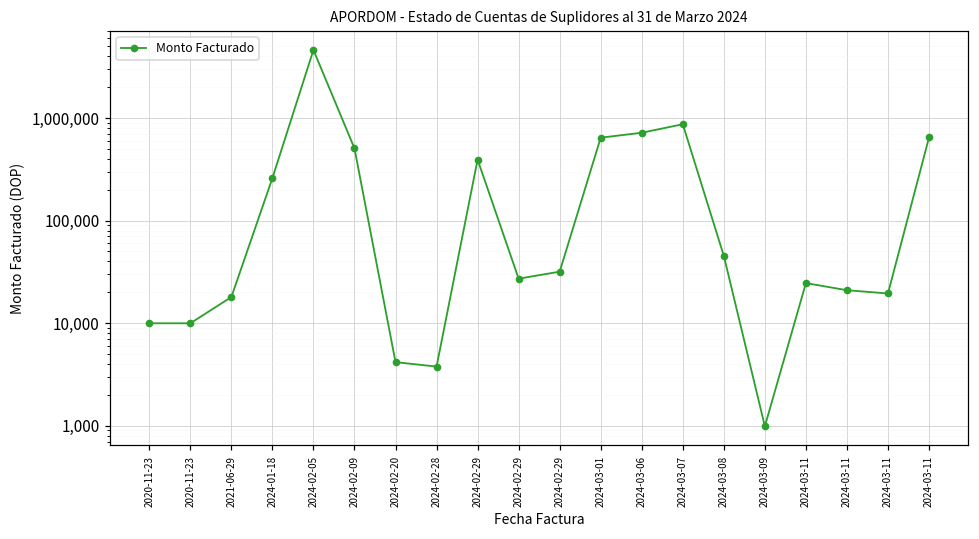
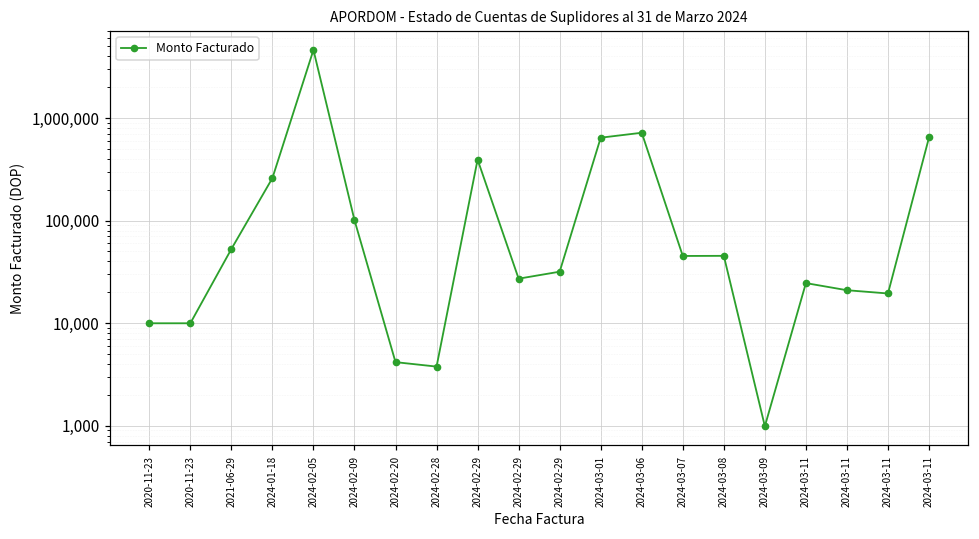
  {
-   "2021-06-29": "18,000",
+   "2021-06-29": "50,000",
    "2024-01-18": "260,000",
    "2024-02-05": "5,000,000",
-   "2024-02-09": "500,000",
+   "2024-02-09": "100,000",
    "2024-02-20": "4,000",
    "2024-02-28": "3,800",
    "2024-03-01": "600,000",
    "2024-03-06": "700,000",
-   "2024-03-07": "900,000",
+   "2024-03-07": "50,000",
    "2024-03-08": "50,000",
    "2024-03-09": "1,000"
  }
